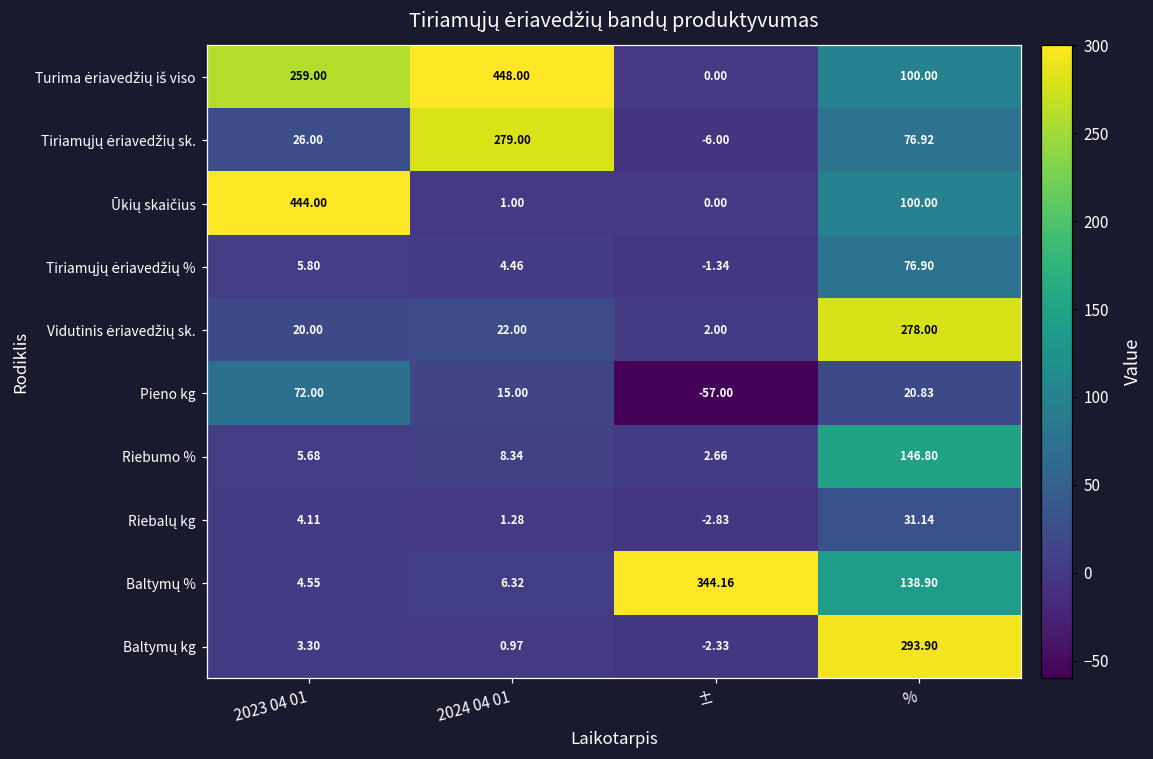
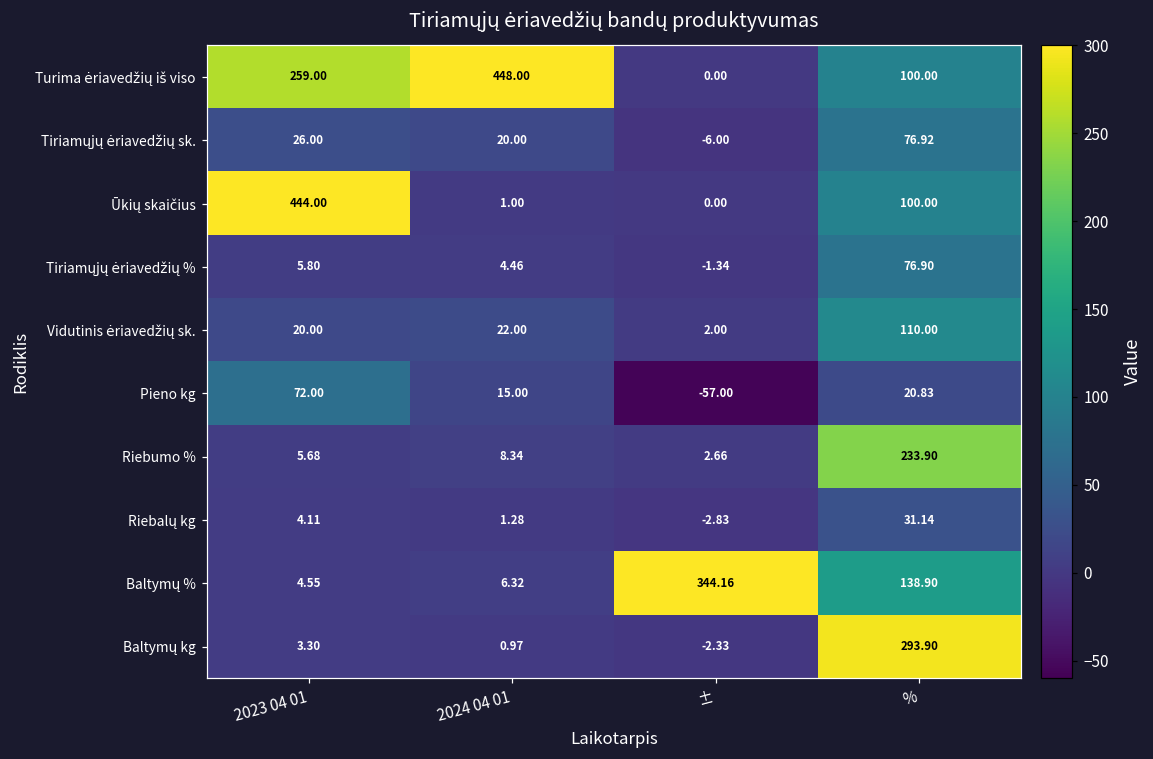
  {
    "Turima ėriavedžių iš viso": {
      "2023 04 01": 259.00,
      "2024 04 01": 448.00,
      "±": 0.00,
      "%": 100.00
    },
    "Tiriamųjų ėriavedžių sk.": {
      "2023 04 01": 26.00,
-     "2024 04 01": 279.00,
+     "2024 04 01": 20.00,
      "±": -6.00,
      "%": 76.92
    },
    "Ūkių skaičius": {
      "2023 04 01": 444.00,
      "2024 04 01": 1.00,
      "±": 0.00,
      "%": 100.00
    },
    "Tiriamųjų ėriavedžių %": {
      "2023 04 01": 5.80,
      "2024 04 01": 4.46,
      "±": -1.34,
      "%": 76.90
    },
    "Vidutinis ėriavedžių sk.": {
      "2023 04 01": 20.00,
      "2024 04 01": 22.00,
      "±": 2.00,
-     "%": 278.00
+     "%": 110.00
    },
    "Pieno kg": {
      "2023 04 01": 72.00,
      "2024 04 01": 15.00,
      "±": -57.00,
      "%": 20.83
    },
    "Riebumo %": {
      "2023 04 01": 5.68,
      "2024 04 01": 8.34,
      "±": 2.66,
-     "%": 146.80
+     "%": 233.90
    },
    "Riebalų kg": {
      "2023 04 01": 4.11,
      "2024 04 01": 1.28,
      "±": -2.83,
      "%": 31.14
    },
    "Baltymų %": {
      "2023 04 01": 4.55,
      "2024 04 01": 6.32,
      "±": 344.16,
      "%": 138.90
    },
    "Baltymų kg": {
      "2023 04 01": 3.30,
      "2024 04 01": 0.97,
      "±": -2.33,
      "%": 293.90
    }
  }
